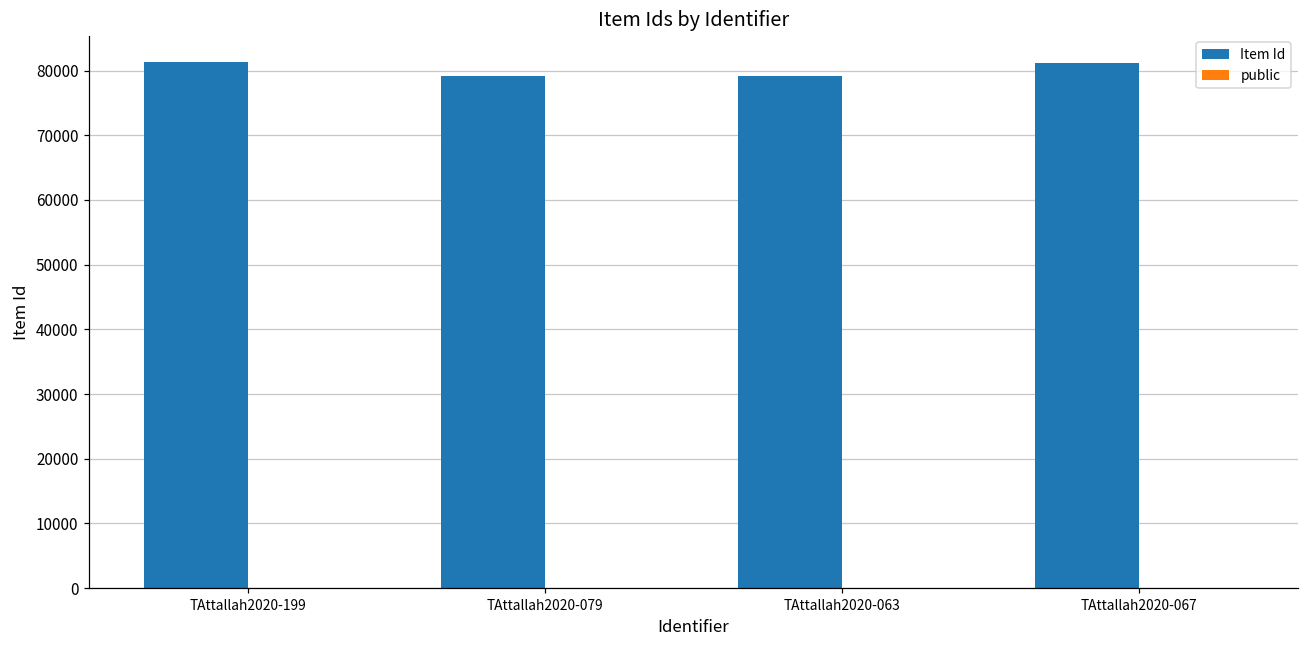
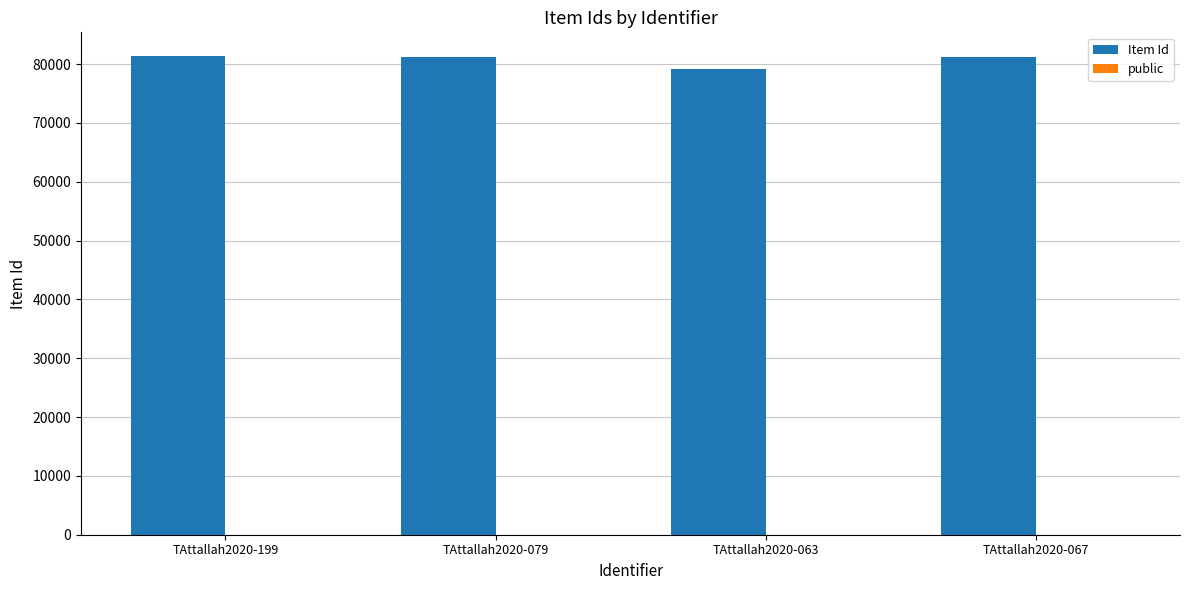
  {
    "Item Id": {
      "TAttallah2020-199": 81000,
-     "TAttallah2020-079": 79000,
+     "TAttallah2020-079": 81000,
      "TAttallah2020-063": 79000,
      "TAttallah2020-067": 81000
    }
  }
